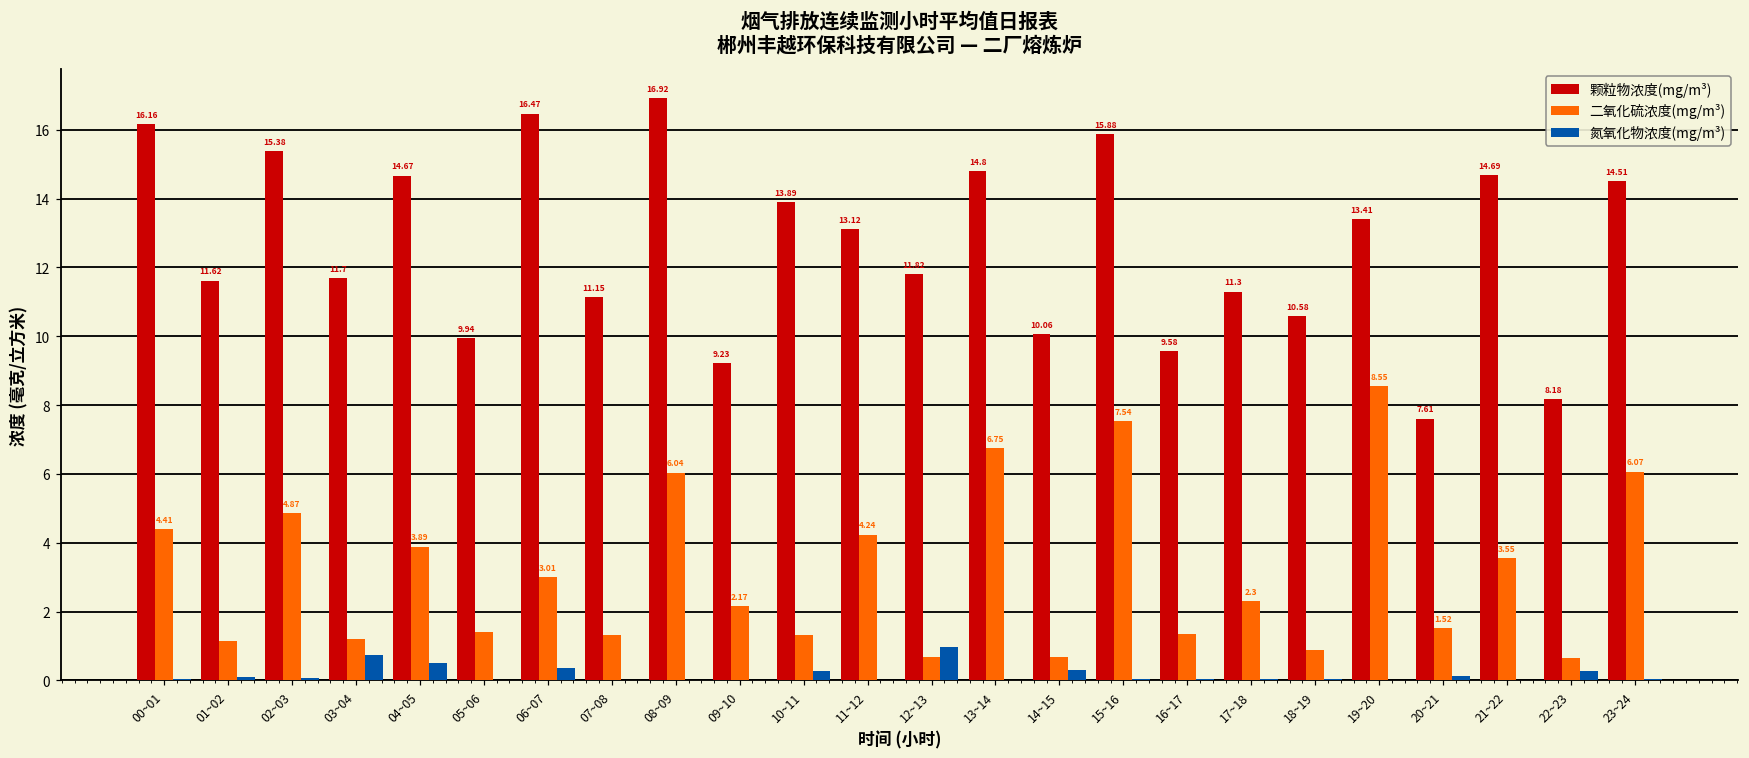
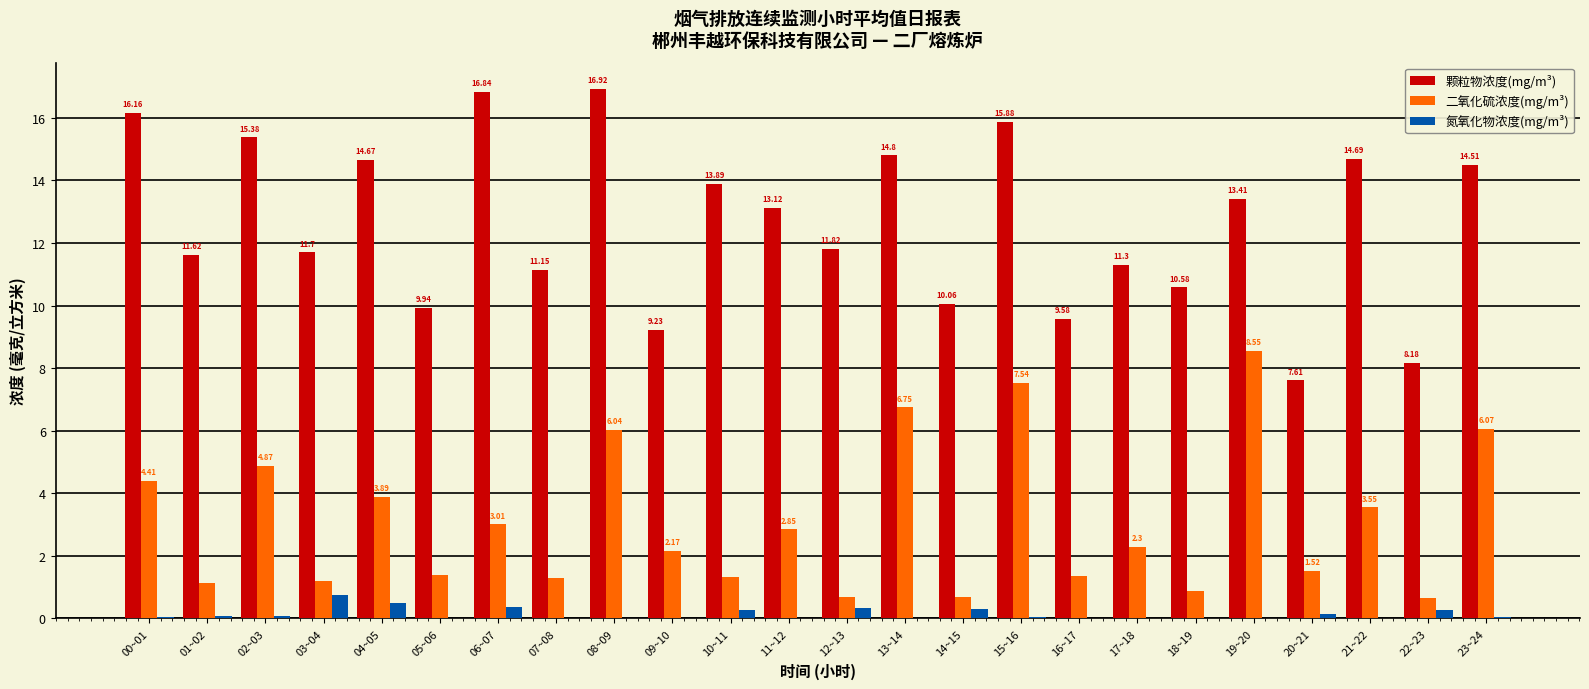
  {
    "颗粒物浓度(mg/m³)": {
      "00~01": 16.16,
      "01~02": 11.62,
      "02~03": 15.38,
      "03~04": 11.7,
      "04~05": 14.67,
      "05~06": 9.94,
-     "06~07": 16.47,
+     "06~07": 16.84,
      "07~08": 11.15,
      "08~09": 16.92,
      "09~10": 9.23,
      "10~11": 13.89,
      "11~12": 13.12,
      "12~13": 11.82,
      "13~14": 14.8,
      "14~15": 10.06,
      "15~16": 15.88,
      "16~17": 9.58,
      "17~18": 11.3,
      "18~19": 10.58,
      "19~20": 13.41,
      "20~21": 7.61,
      "21~22": 14.69,
      "22~23": 8.18,
      "23~24": 14.51
    },
    "二氧化硫浓度(mg/m³)": {
      "00~01": 4.41,
      "02~03": 4.87,
      "04~05": 3.89,
      "06~07": 3.01,
      "08~09": 6.04,
      "09~10": 2.17,
-     "11~12": 4.24,
+     "11~12": 2.85,
      "13~14": 6.75,
      "15~16": 7.54,
      "17~18": 2.3,
      "19~20": 8.55,
      "20~21": 1.52,
      "21~22": 3.55,
      "23~24": 6.07
    },
    "氮氧化物浓度(mg/m³)": {
      "01~02": 0.1,
      "03~04": 0.7,
      "04~05": 0.5,
      "06~07": 0.4,
      "10~11": 0.3,
-     "12~13": 1.0,
+     "12~13": 0.4,
      "14~15": 0.3,
      "20~21": 0.1,
      "22~23": 0.3
    }
  }
